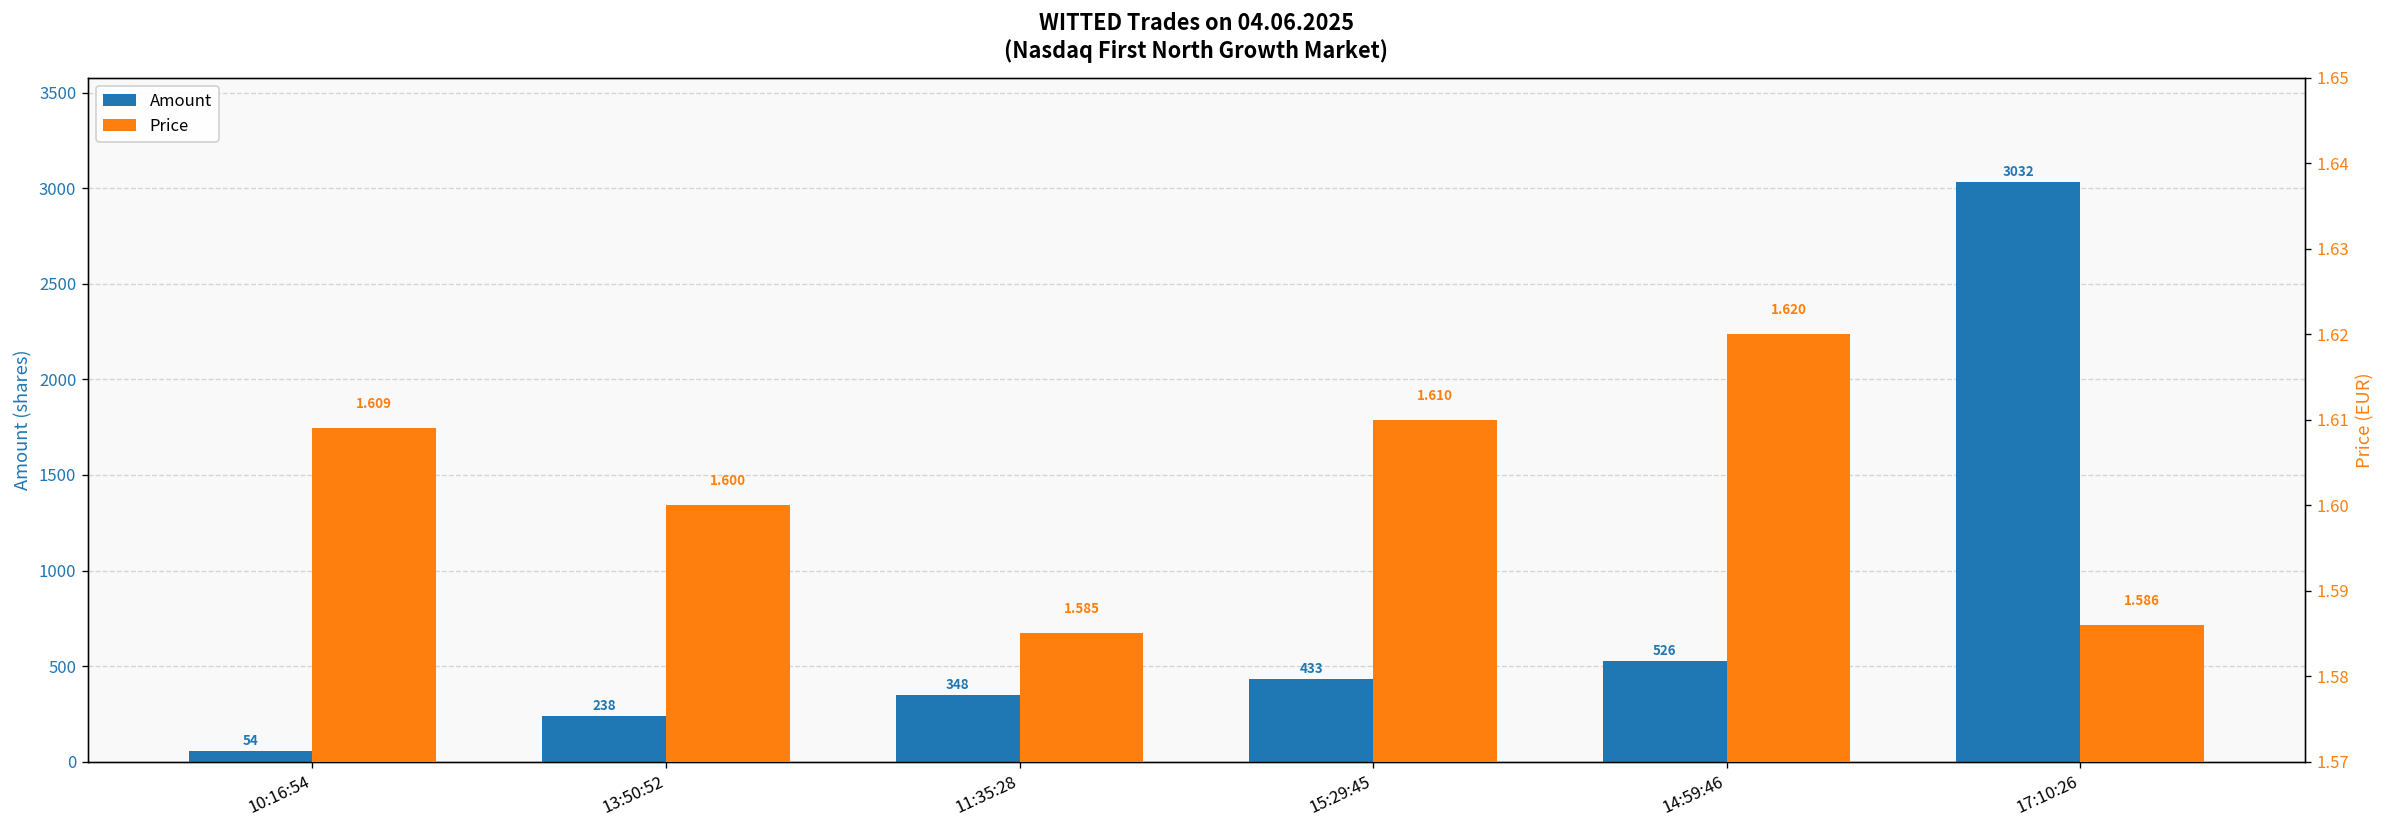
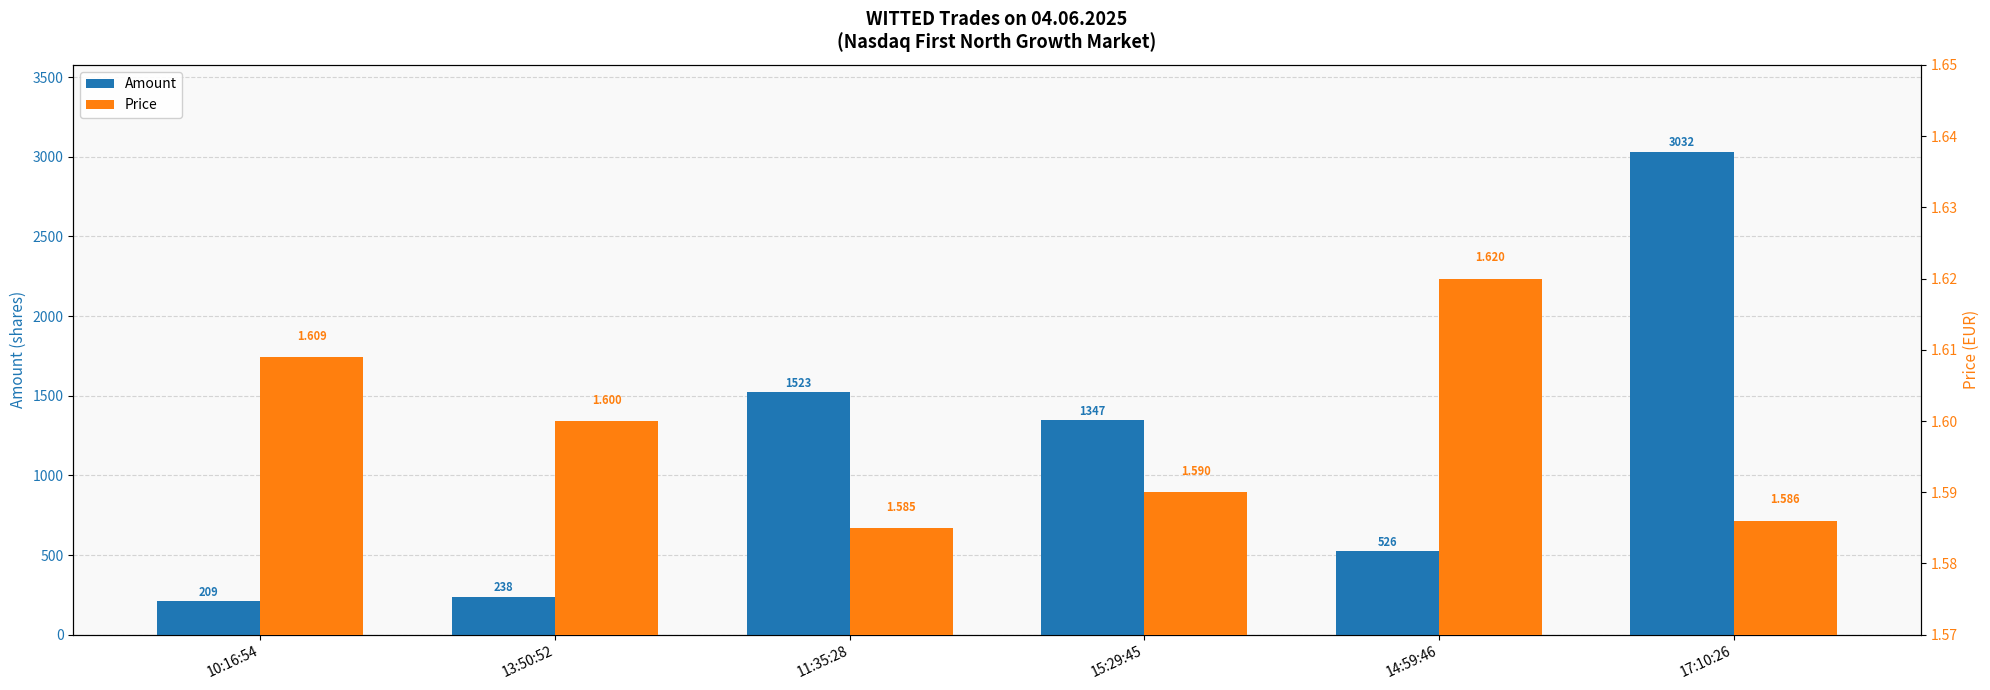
  {
    "Amount": {
-     "10:16:54": 54,
+     "10:16:54": 209,
      "13:50:52": 238,
-     "11:35:28": 348,
-     "15:29:45": 433,
+     "11:35:28": 1523,
+     "15:29:45": 1347,
      "14:59:46": 526,
      "17:10:26": 3032
    },
    "Price": {
      "10:16:54": 1.609,
      "13:50:52": 1.600,
      "11:35:28": 1.585,
-     "15:29:45": 1.610,
+     "15:29:45": 1.590,
      "14:59:46": 1.620,
      "17:10:26": 1.586
    }
  }
